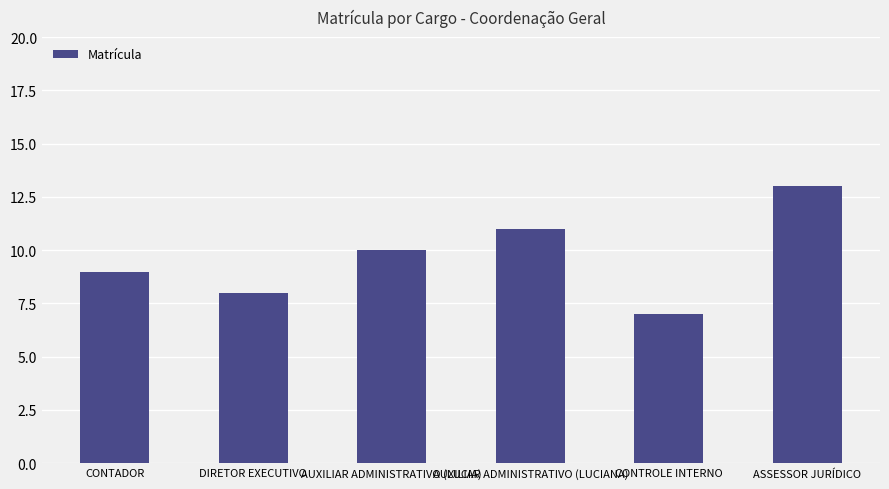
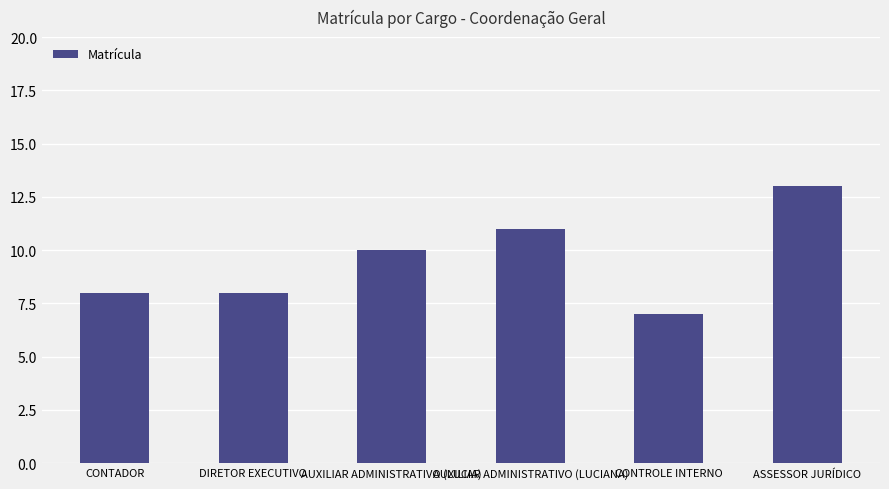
  {
-   "CONTADOR": 9,
+   "CONTADOR": 8,
    "DIRETOR EXECUTIVO": 8,
    "CONTROLE INTERNO": 7,
    "ASSESSOR JURÍDICO": 13
  }
